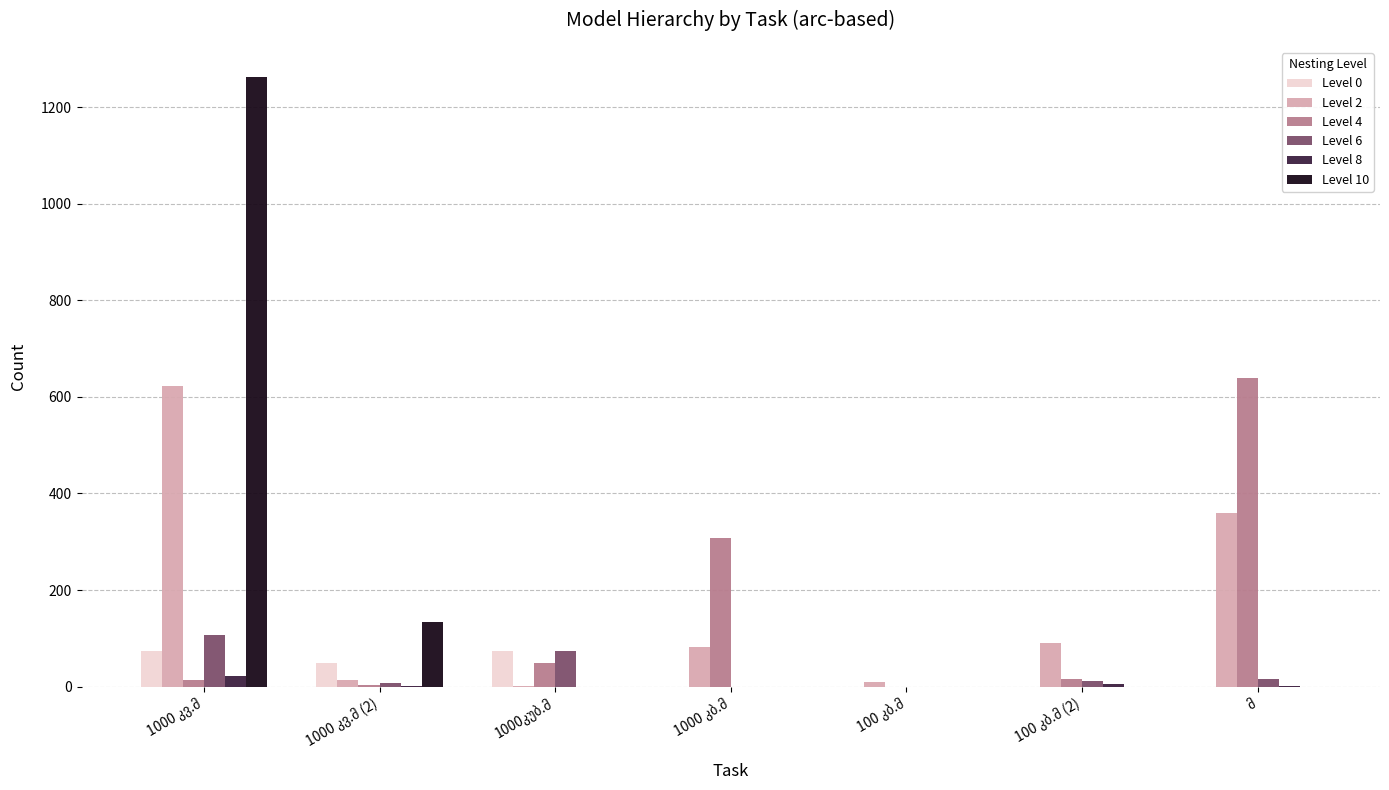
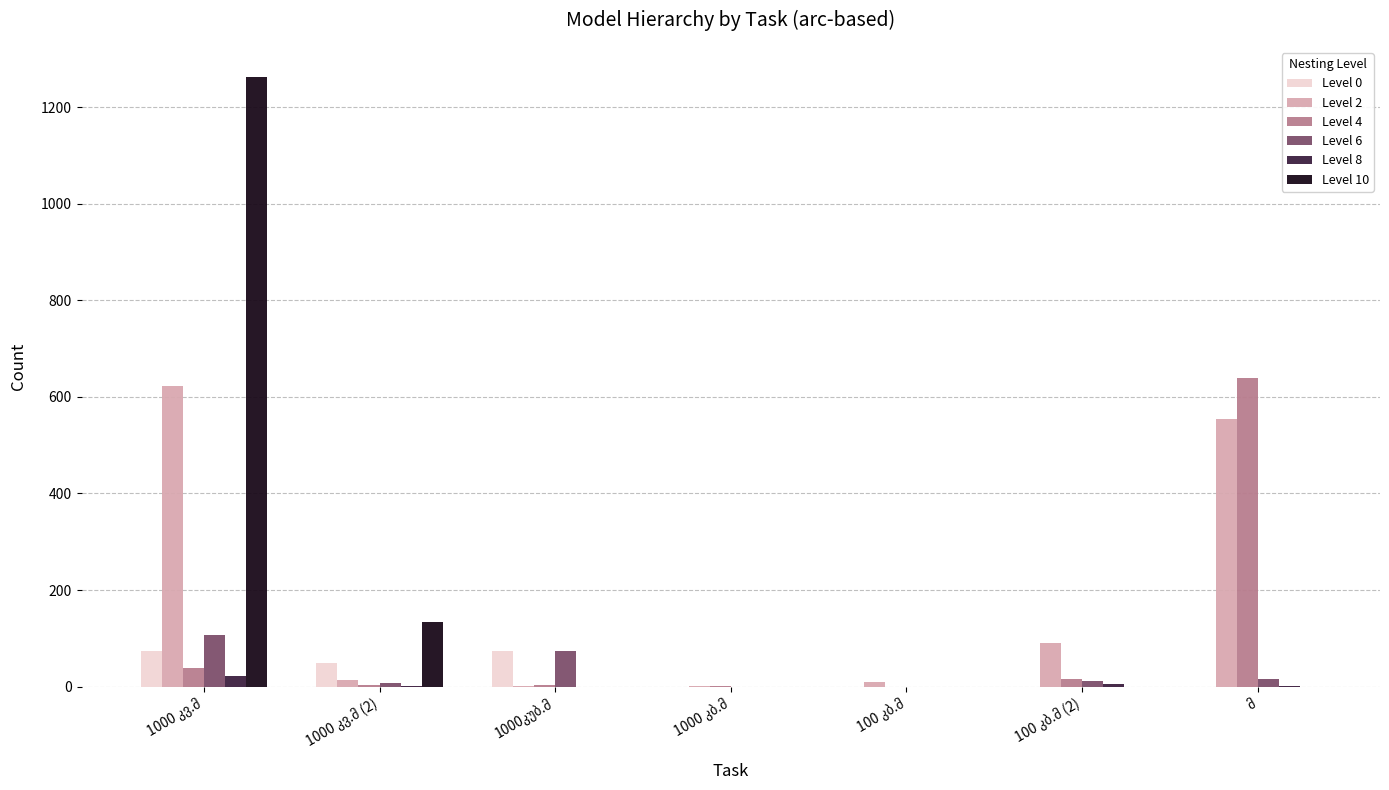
  {
    "Level 0": {
      "1000 კვ.მ": 70,
      "1000 კვ.მ (2)": 50,
      "1000კუბ.მ": 70
    },
    "Level 2": {
      "1000 კვ.მ": 620,
      "1000 კვ.მ (2)": 10,
-     "1000 კბ.მ": 80,
+     "1000 კბ.მ": 0,
      "100 კბ.მ": 10,
      "100 კბ.მ (2)": 90,
-     "მ": 360
+     "მ": 550
    },
    "Level 4": {
-     "1000 კვ.მ": 10,
-     "1000კუბ.მ": 50,
-     "1000 კბ.მ": 310,
+     "1000 კვ.მ": 40,
+     "1000კუბ.მ": 0,
+     "1000 კბ.მ": 0,
      "100 კბ.მ": 0,
      "100 კბ.მ (2)": 20,
      "მ": 640
    },
    "Level 6": {
      "1000 კვ.მ": 110,
      "1000 კვ.მ (2)": 10,
      "1000კუბ.მ": 70,
      "1000 კბ.მ": 0,
      "100 კბ.მ": 0,
      "100 კბ.მ (2)": 10,
      "მ": 20
    }
  }
